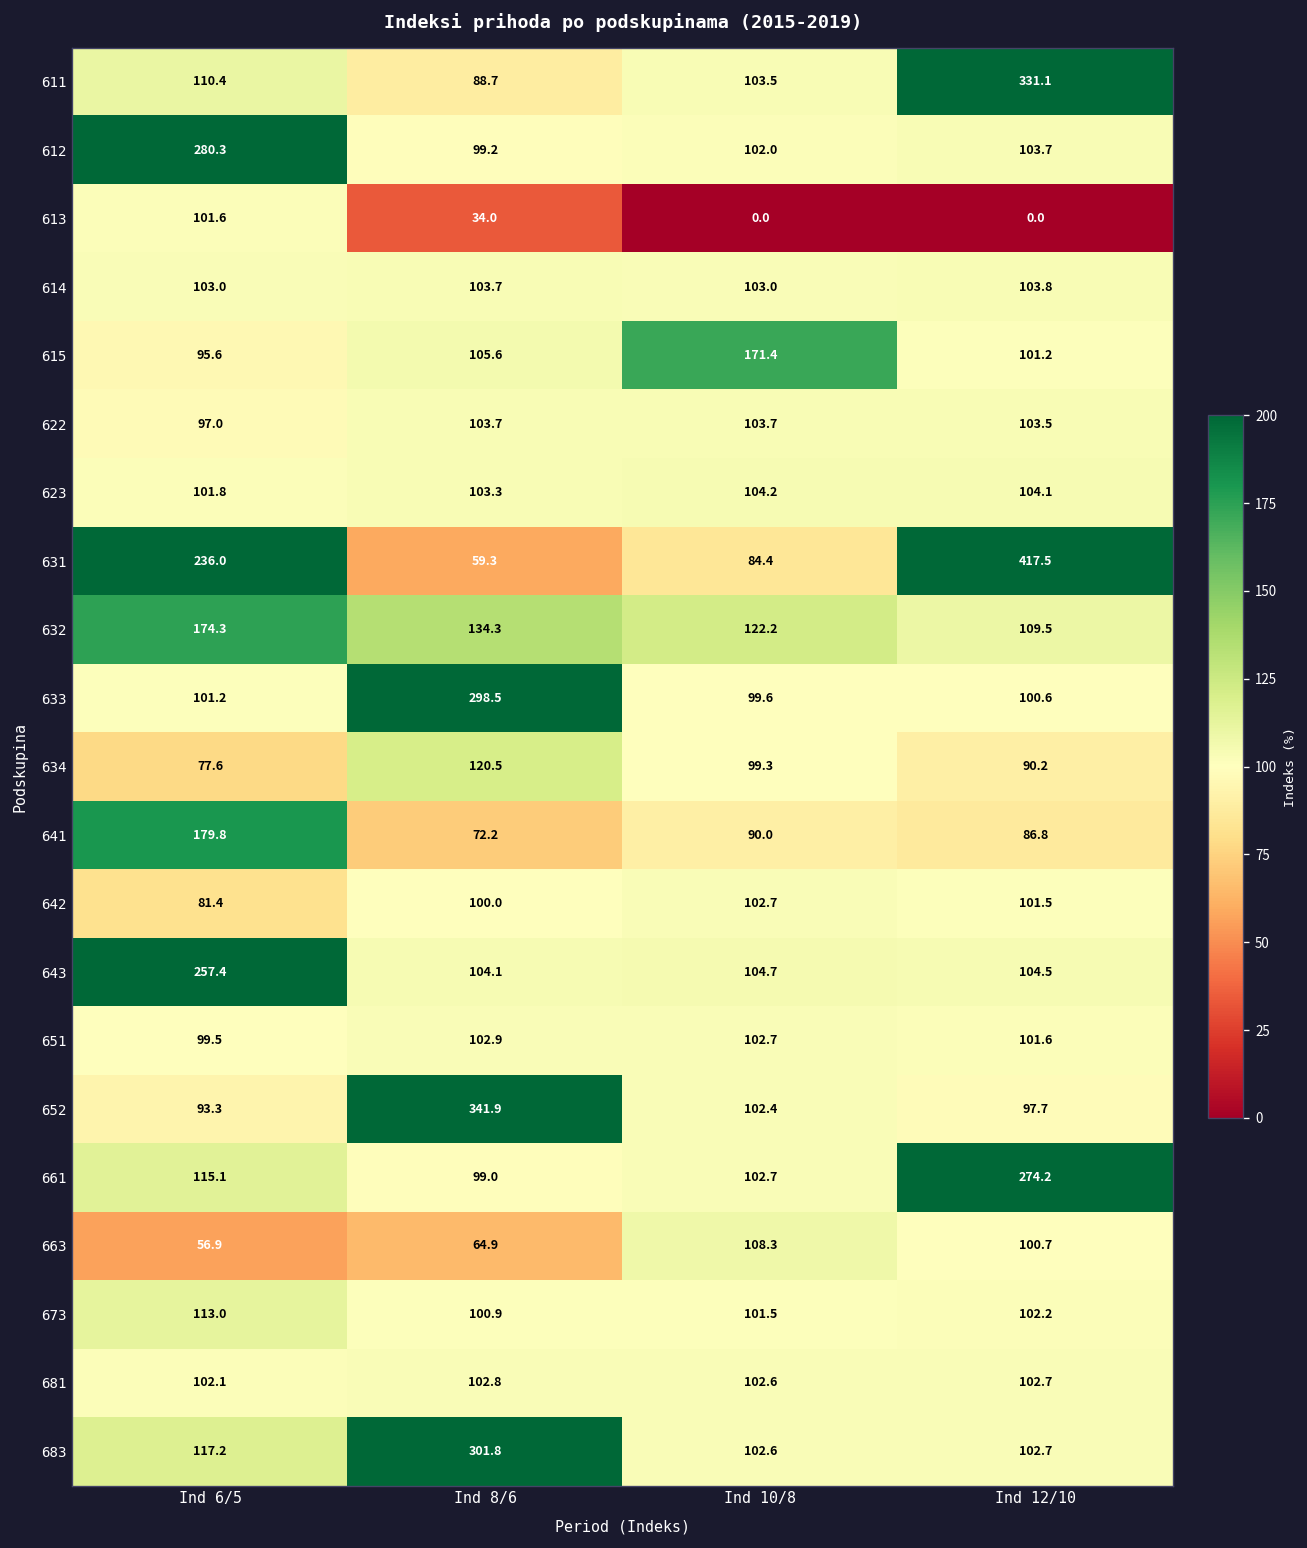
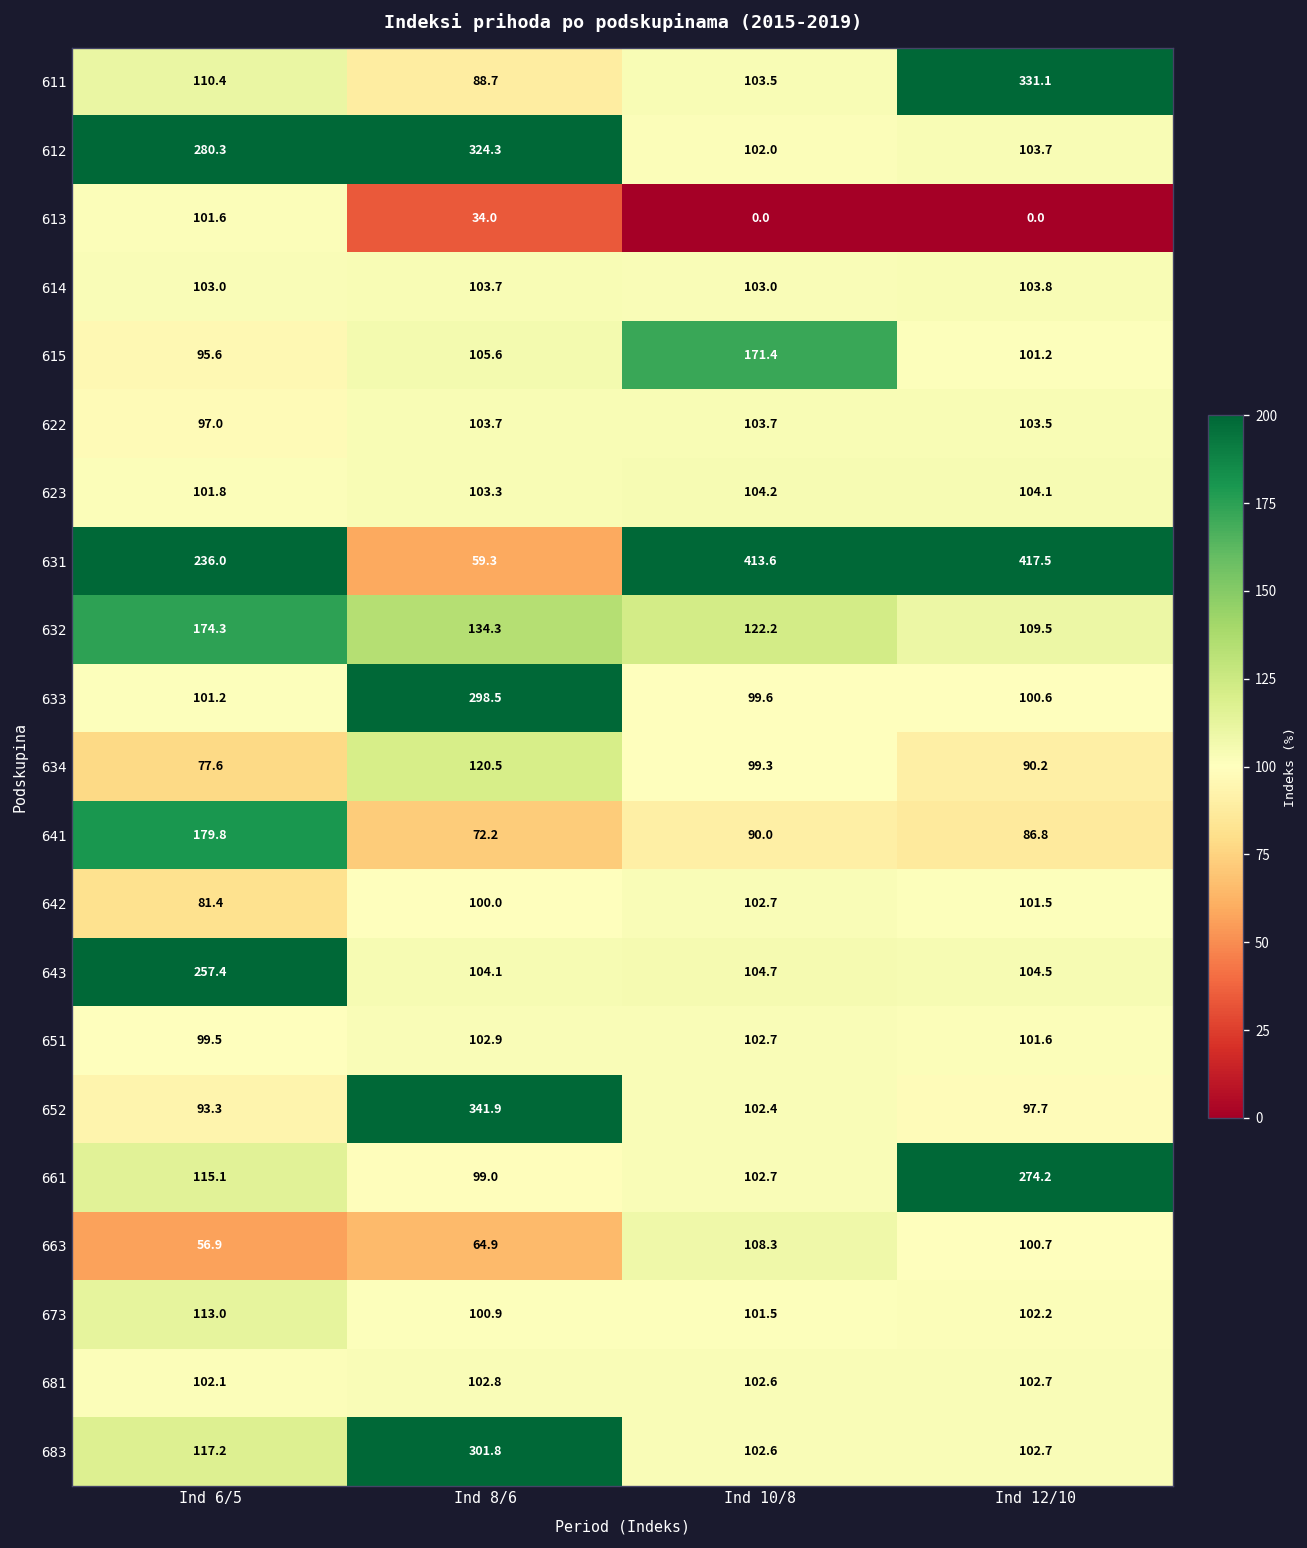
  {
    "611": {
      "Ind 6/5": 110.4,
      "Ind 8/6": 88.7,
      "Ind 10/8": 103.5,
      "Ind 12/10": 331.1
    },
    "612": {
      "Ind 6/5": 280.3,
-     "Ind 8/6": 99.2,
+     "Ind 8/6": 324.3,
      "Ind 10/8": 102.0,
      "Ind 12/10": 103.7
    },
    "613": {
      "Ind 6/5": 101.6,
      "Ind 8/6": 34.0,
      "Ind 10/8": 0.0,
      "Ind 12/10": 0.0
    },
    "614": {
      "Ind 6/5": 103.0,
      "Ind 8/6": 103.7,
      "Ind 10/8": 103.0,
      "Ind 12/10": 103.8
    },
    "615": {
      "Ind 6/5": 95.6,
      "Ind 8/6": 105.6,
      "Ind 10/8": 171.4,
      "Ind 12/10": 101.2
    },
    "622": {
      "Ind 6/5": 97.0,
      "Ind 8/6": 103.7,
      "Ind 10/8": 103.7,
      "Ind 12/10": 103.5
    },
    "623": {
      "Ind 6/5": 101.8,
      "Ind 8/6": 103.3,
      "Ind 10/8": 104.2,
      "Ind 12/10": 104.1
    },
    "631": {
      "Ind 6/5": 236.0,
      "Ind 8/6": 59.3,
-     "Ind 10/8": 84.4,
+     "Ind 10/8": 413.6,
      "Ind 12/10": 417.5
    },
    "632": {
      "Ind 6/5": 174.3,
      "Ind 8/6": 134.3,
      "Ind 10/8": 122.2,
      "Ind 12/10": 109.5
    },
    "633": {
      "Ind 6/5": 101.2,
      "Ind 8/6": 298.5,
      "Ind 10/8": 99.6,
      "Ind 12/10": 100.6
    },
    "634": {
      "Ind 6/5": 77.6,
      "Ind 8/6": 120.5,
      "Ind 10/8": 99.3,
      "Ind 12/10": 90.2
    },
    "641": {
      "Ind 6/5": 179.8,
      "Ind 8/6": 72.2,
      "Ind 10/8": 90.0,
      "Ind 12/10": 86.8
    },
    "642": {
      "Ind 6/5": 81.4,
      "Ind 8/6": 100.0,
      "Ind 10/8": 102.7,
      "Ind 12/10": 101.5
    },
    "643": {
      "Ind 6/5": 257.4,
      "Ind 8/6": 104.1,
      "Ind 10/8": 104.7,
      "Ind 12/10": 104.5
    },
    "651": {
      "Ind 6/5": 99.5,
      "Ind 8/6": 102.9,
      "Ind 10/8": 102.7,
      "Ind 12/10": 101.6
    },
    "652": {
      "Ind 6/5": 93.3,
      "Ind 8/6": 341.9,
      "Ind 10/8": 102.4,
      "Ind 12/10": 97.7
    },
    "661": {
      "Ind 6/5": 115.1,
      "Ind 8/6": 99.0,
      "Ind 10/8": 102.7,
      "Ind 12/10": 274.2
    },
    "663": {
      "Ind 6/5": 56.9,
      "Ind 8/6": 64.9,
      "Ind 10/8": 108.3,
      "Ind 12/10": 100.7
    },
    "673": {
      "Ind 6/5": 113.0,
      "Ind 8/6": 100.9,
      "Ind 10/8": 101.5,
      "Ind 12/10": 102.2
    },
    "681": {
      "Ind 6/5": 102.1,
      "Ind 8/6": 102.8,
      "Ind 10/8": 102.6,
      "Ind 12/10": 102.7
    },
    "683": {
      "Ind 6/5": 117.2,
      "Ind 8/6": 301.8,
      "Ind 10/8": 102.6,
      "Ind 12/10": 102.7
    }
  }
